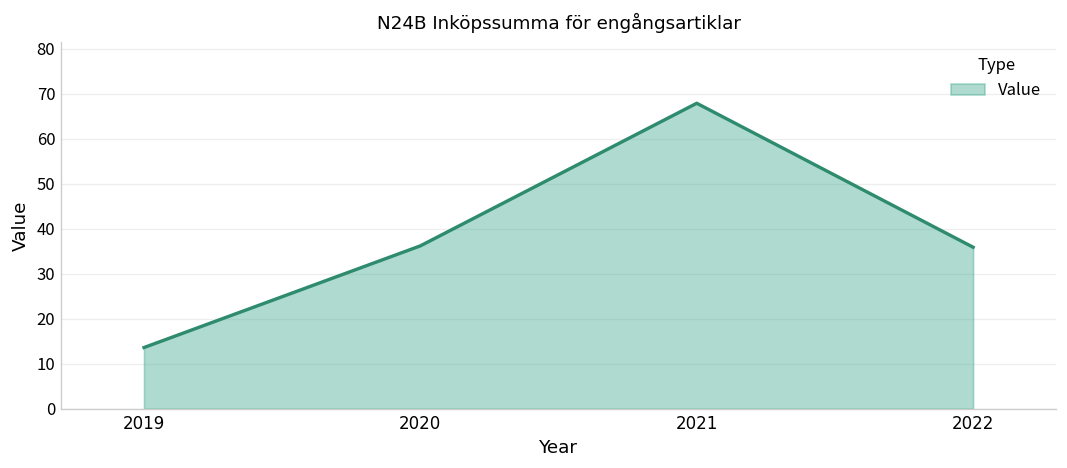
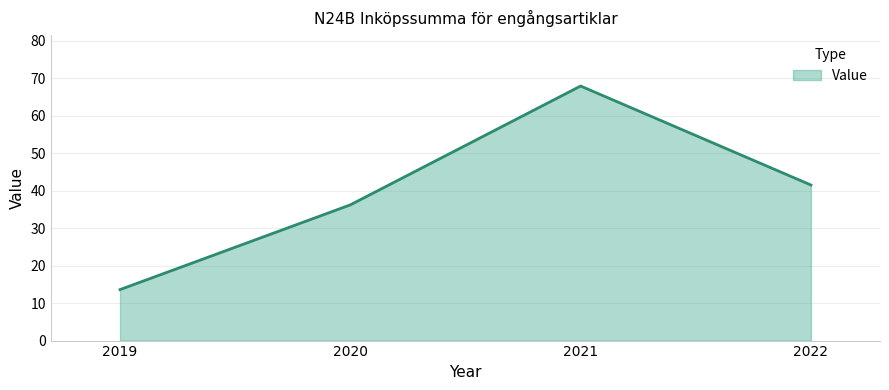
  {
    "2019": 14,
    "2020": 36,
    "2021": 68,
-   "2022": 36
+   "2022": 42
  }
